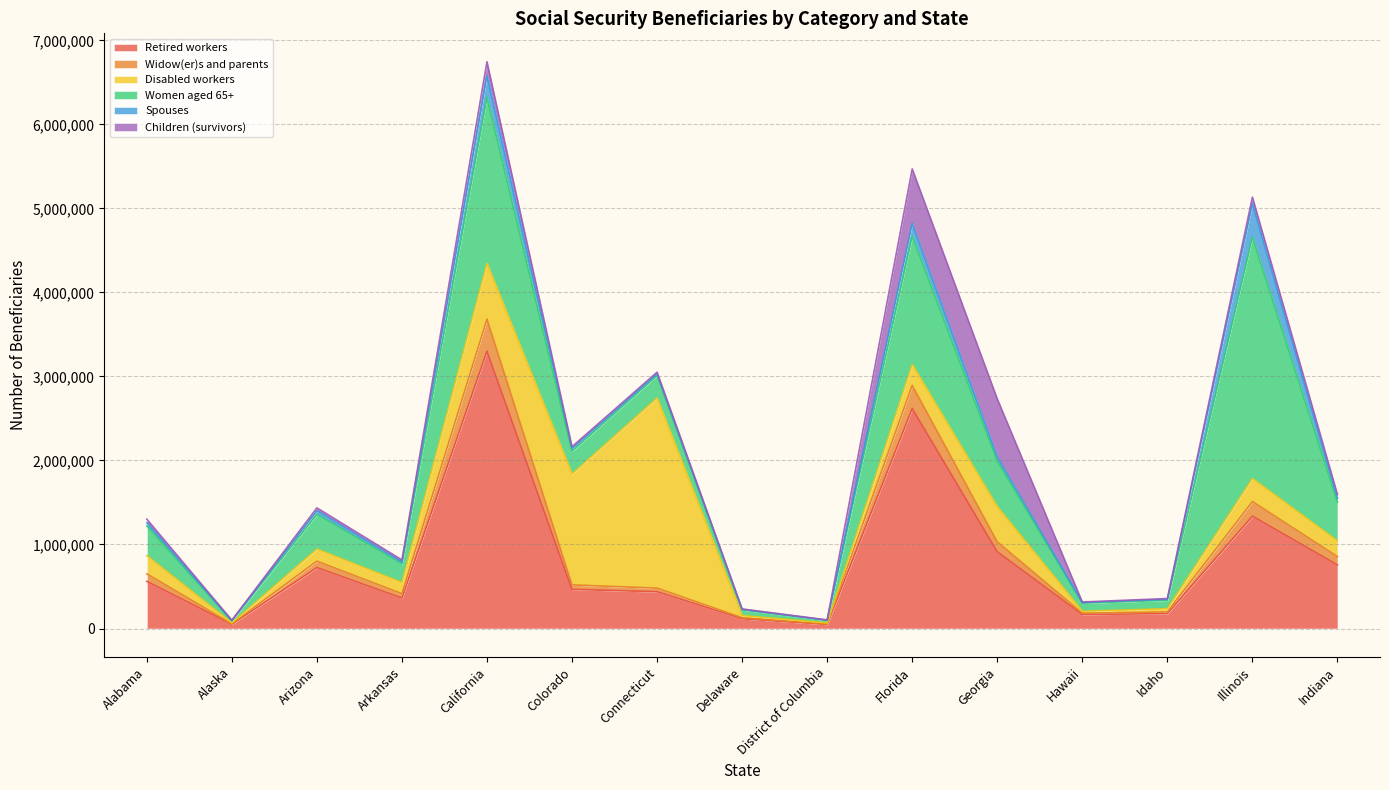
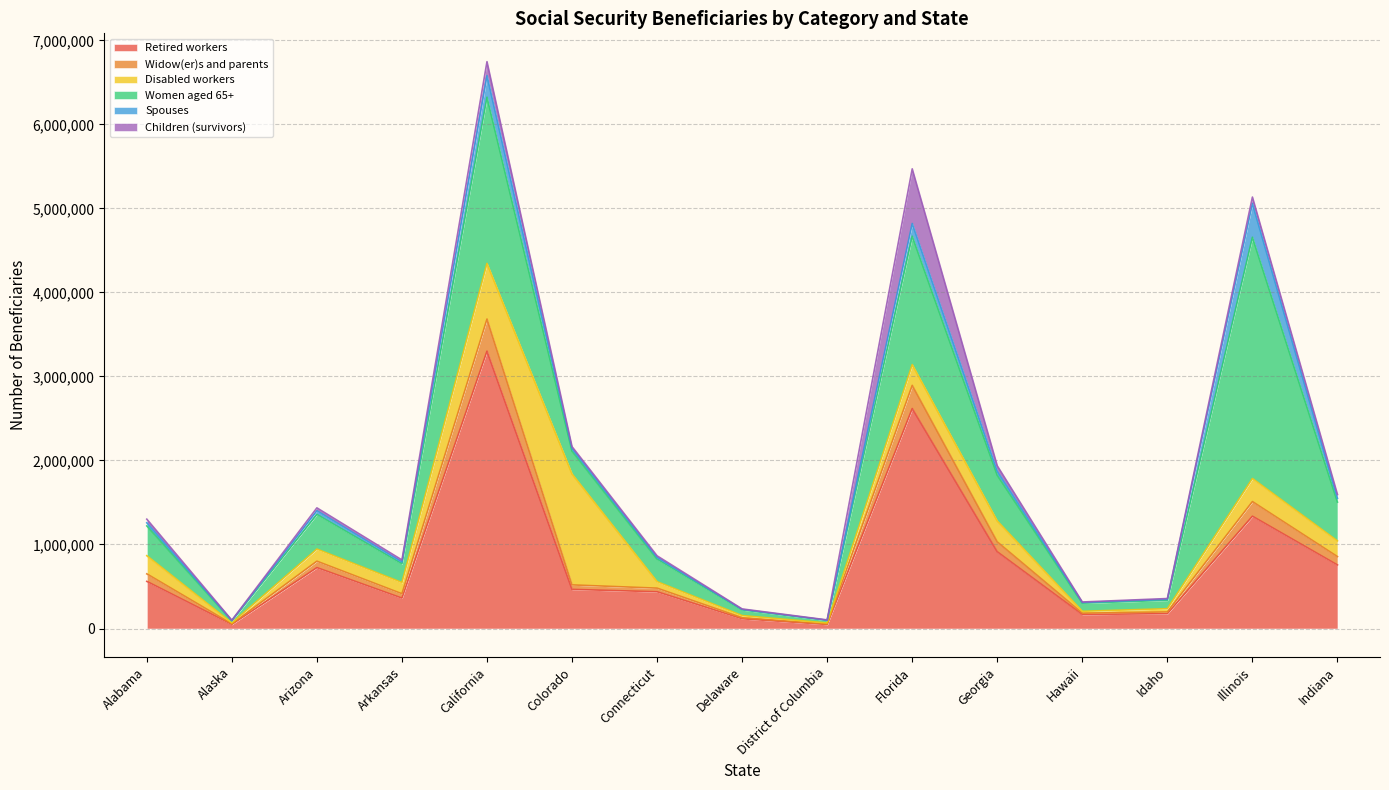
  {
    "Disabled workers": {
      "Alabama": "200,000",
      "Arizona": "100,000",
      "Arkansas": "100,000",
      "California": "700,000",
      "Colorado": "1,300,000",
-     "Connecticut": "2,300,000",
+     "Connecticut": "100,000",
      "Florida": "200,000",
-     "Georgia": "400,000",
+     "Georgia": "200,000",
      "Idaho": "0",
      "Illinois": "300,000",
      "Indiana": "200,000"
    },
    "Women aged 65+": {
      "Alabama": "400,000",
      "Arizona": "400,000",
      "California": "2,000,000",
      "Colorado": "300,000",
      "Florida": "1,500,000",
      "Georgia": "500,000",
      "Illinois": "2,900,000",
      "Indiana": "500,000"
    },
    "Spouses": {
      "Alabama": "0",
      "Arizona": "0",
      "California": "300,000",
      "Florida": "200,000",
      "Georgia": "0",
      "Illinois": "400,000",
      "Indiana": "0"
    },
    "Children (survivors)": {
      "Alabama": "0",
      "Arizona": "0",
      "California": "200,000",
      "Florida": "700,000",
-     "Georgia": "700,000",
+     "Georgia": "100,000",
      "Illinois": "100,000",
      "Indiana": "0"
    }
  }
